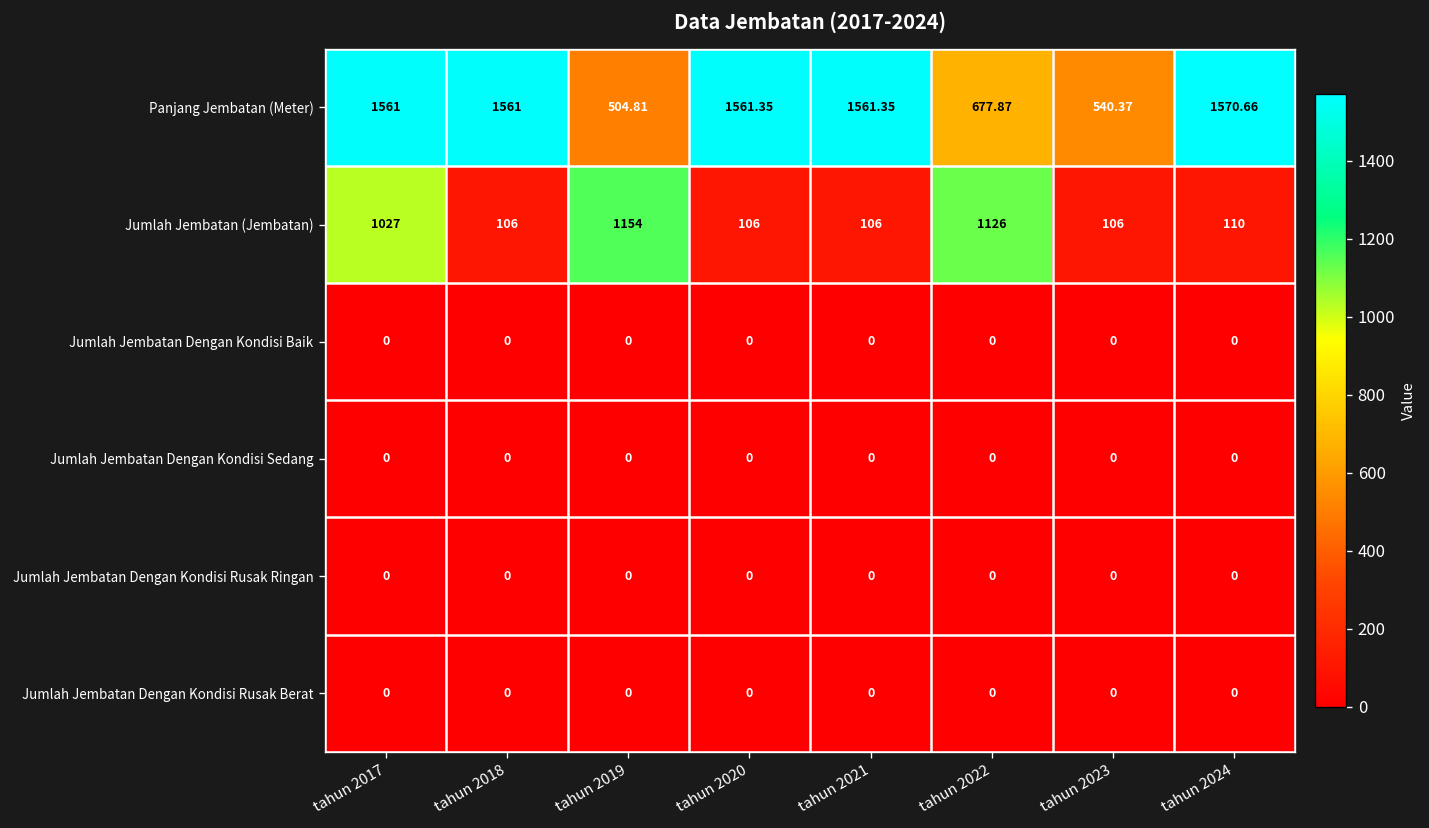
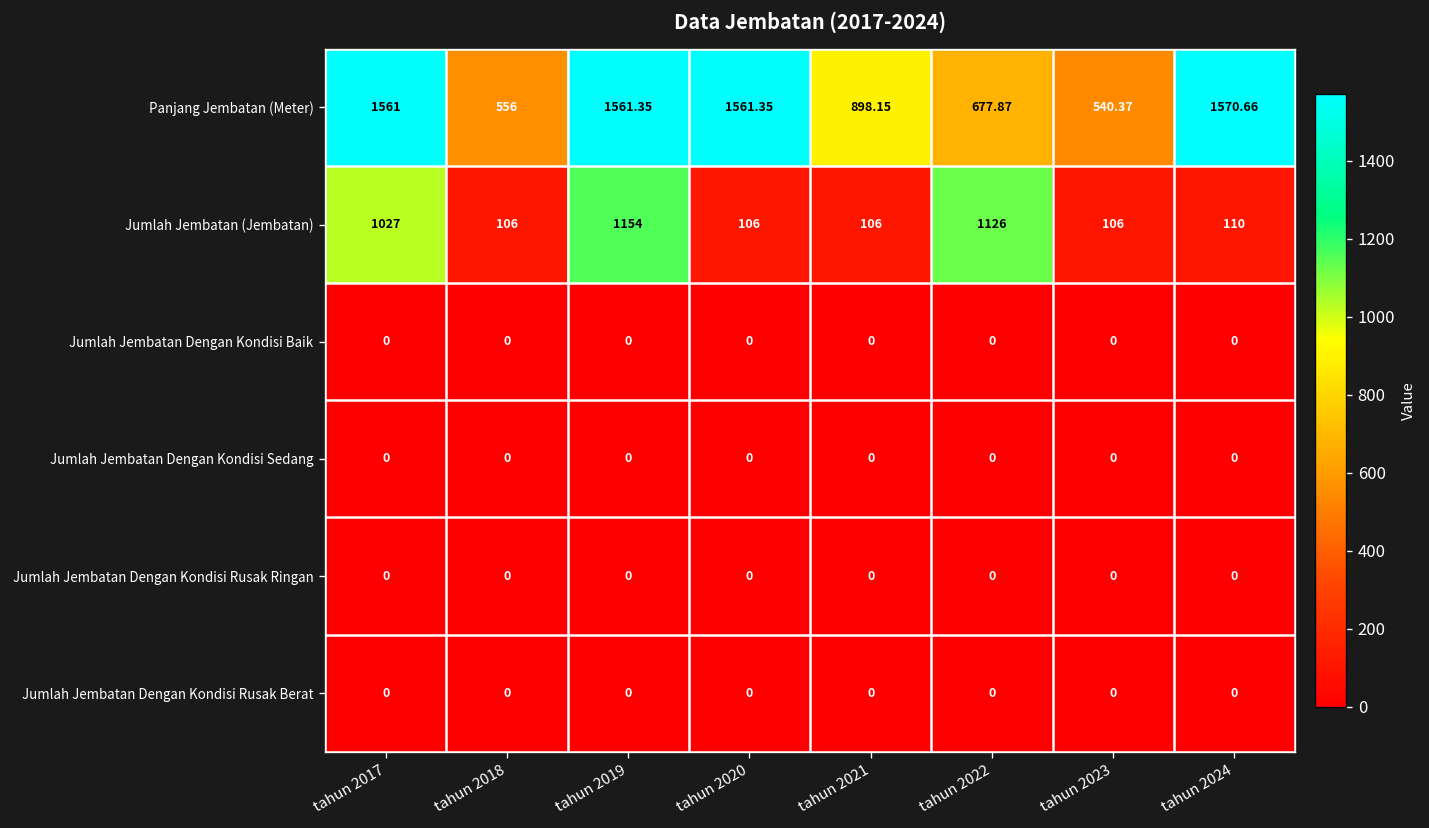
  {
    "Panjang Jembatan (Meter)": {
      "tahun 2017": 1561,
-     "tahun 2018": 1561,
-     "tahun 2019": 504.81,
+     "tahun 2018": 556,
+     "tahun 2019": 1561.35,
      "tahun 2020": 1561.35,
-     "tahun 2021": 1561.35,
+     "tahun 2021": 898.15,
      "tahun 2022": 677.87,
      "tahun 2023": 540.37,
      "tahun 2024": 1570.66
    },
    "Jumlah Jembatan (Jembatan)": {
      "tahun 2017": 1027,
      "tahun 2018": 106,
      "tahun 2019": 1154,
      "tahun 2020": 106,
      "tahun 2021": 106,
      "tahun 2022": 1126,
      "tahun 2023": 106,
      "tahun 2024": 110
    },
    "Jumlah Jembatan Dengan Kondisi Baik": {
      "tahun 2017": 0,
      "tahun 2018": 0,
      "tahun 2019": 0,
      "tahun 2020": 0,
      "tahun 2021": 0,
      "tahun 2022": 0,
      "tahun 2023": 0,
      "tahun 2024": 0
    },
    "Jumlah Jembatan Dengan Kondisi Sedang": {
      "tahun 2017": 0,
      "tahun 2018": 0,
      "tahun 2019": 0,
      "tahun 2020": 0,
      "tahun 2021": 0,
      "tahun 2022": 0,
      "tahun 2023": 0,
      "tahun 2024": 0
    },
    "Jumlah Jembatan Dengan Kondisi Rusak Ringan": {
      "tahun 2017": 0,
      "tahun 2018": 0,
      "tahun 2019": 0,
      "tahun 2020": 0,
      "tahun 2021": 0,
      "tahun 2022": 0,
      "tahun 2023": 0,
      "tahun 2024": 0
    },
    "Jumlah Jembatan Dengan Kondisi Rusak Berat": {
      "tahun 2017": 0,
      "tahun 2018": 0,
      "tahun 2019": 0,
      "tahun 2020": 0,
      "tahun 2021": 0,
      "tahun 2022": 0,
      "tahun 2023": 0,
      "tahun 2024": 0
    }
  }
